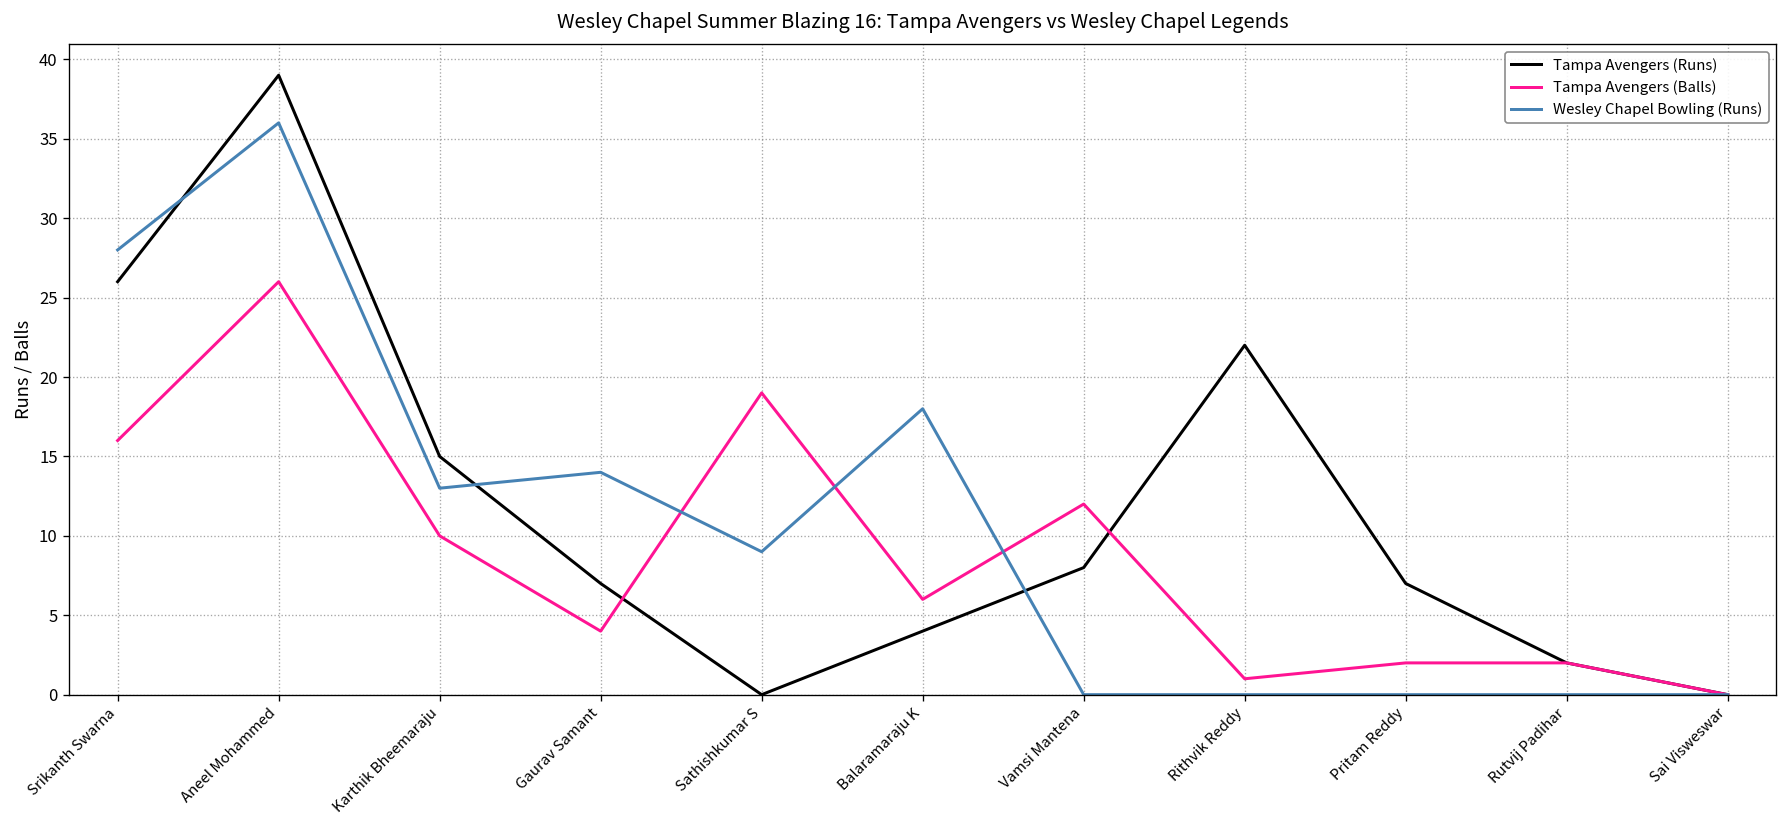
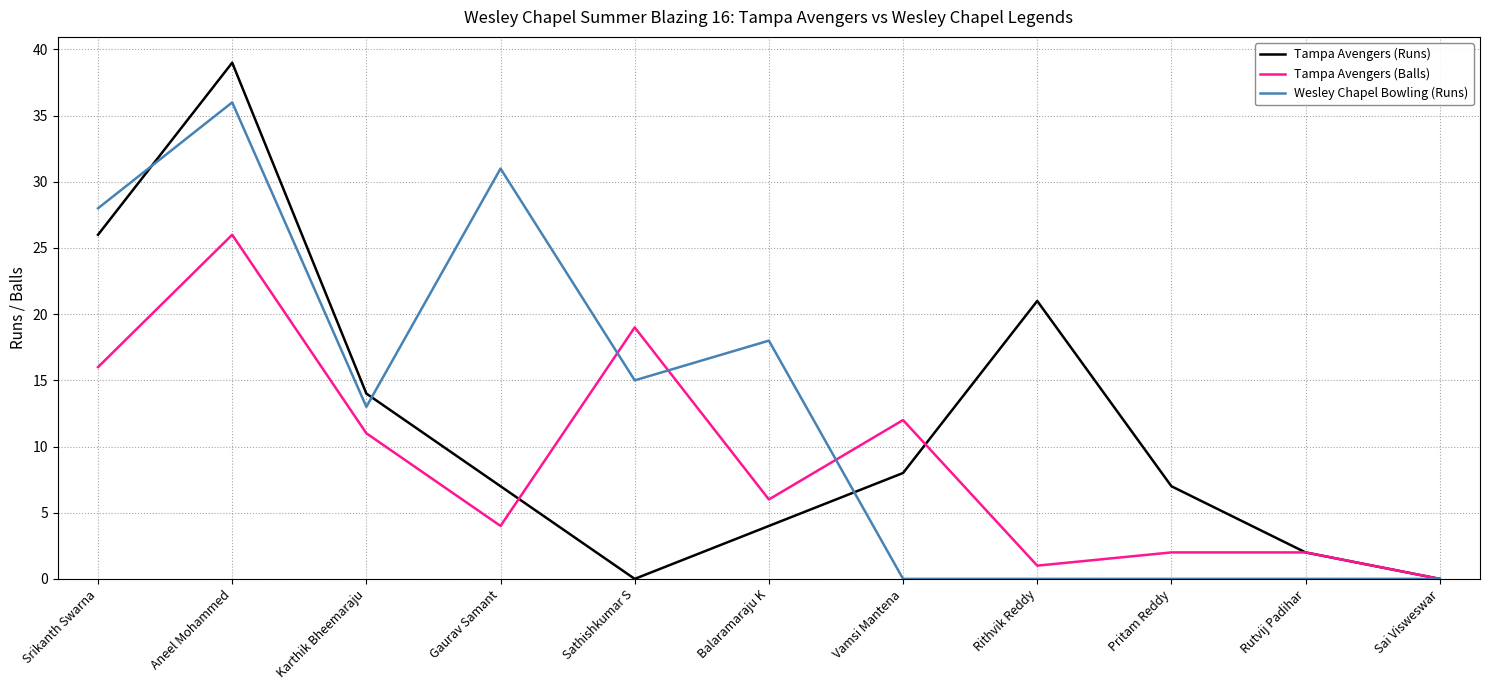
  {
    "Tampa Avengers (Runs)": {
      "Srikanth Swarna": 26,
      "Aneel Mohammed": 39,
-     "Karthik Bheemaraju": 15,
+     "Karthik Bheemaraju": 14,
      "Gaurav Samant": 7,
      "Sathishkumar S": 0,
      "Balaramaraju K": 4,
      "Vamsi Mantena": 8,
-     "Rithvik Reddy": 22,
+     "Rithvik Reddy": 21,
      "Pritam Reddy": 7
    },
    "Tampa Avengers (Balls)": {
      "Srikanth Swarna": 16,
      "Aneel Mohammed": 26,
-     "Karthik Bheemaraju": 10,
+     "Karthik Bheemaraju": 11,
      "Gaurav Samant": 4,
      "Sathishkumar S": 19,
      "Balaramaraju K": 6,
      "Vamsi Mantena": 12,
      "Rithvik Reddy": 1,
      "Pritam Reddy": 2
    },
    "Wesley Chapel Bowling (Runs)": {
      "Srikanth Swarna": 28,
      "Aneel Mohammed": 36,
      "Karthik Bheemaraju": 13,
-     "Gaurav Samant": 14,
-     "Sathishkumar S": 9,
+     "Gaurav Samant": 31,
+     "Sathishkumar S": 15,
      "Balaramaraju K": 18,
      "Vamsi Mantena": 0,
      "Rithvik Reddy": 0,
      "Pritam Reddy": 0,
      "Rutvij Padihar": 0
    }
  }
